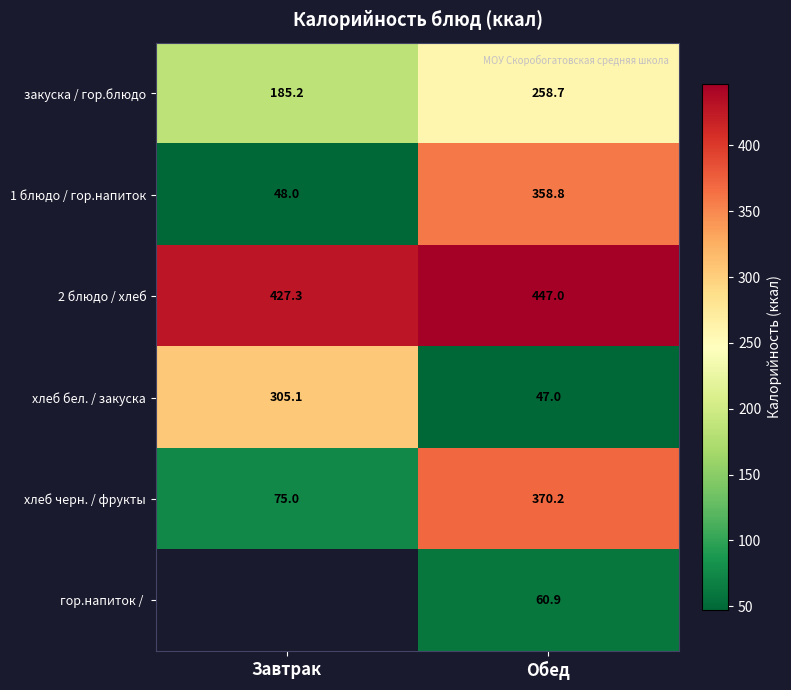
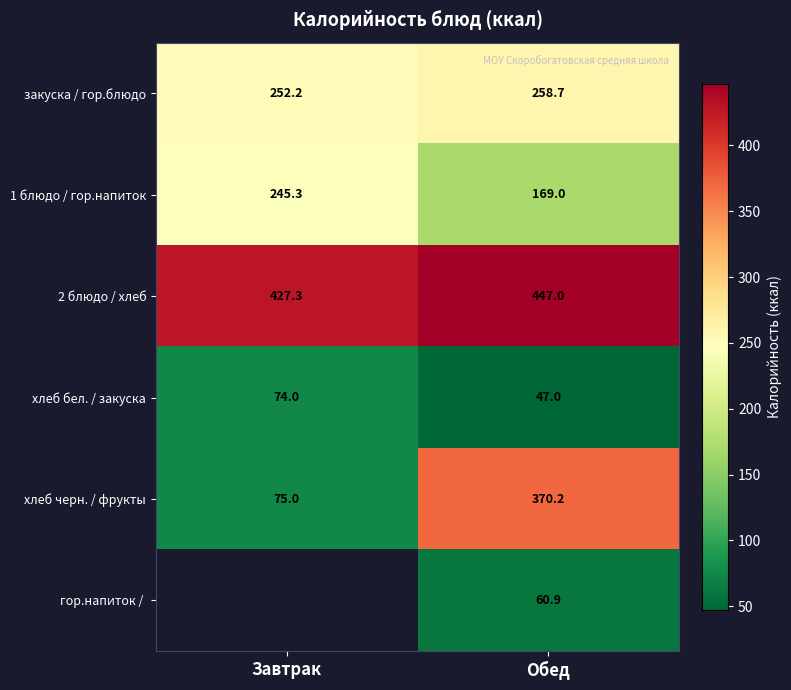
  {
    "закуска / гор.блюдо": {
-     "Завтрак": 185.2
+     "Завтрак": 252.2
    },
    "1 блюдо / гор.напиток": {
-     "Завтрак": 48.0,
-     "Обед": 358.8
+     "Завтрак": 245.3,
+     "Обед": 169.0
    },
    "2 блюдо / хлеб": {
      "Завтрак": 427.3,
      "Обед": 447.0
    },
    "хлеб бел. / закуска": {
-     "Завтрак": 305.1,
+     "Завтрак": 74.0,
      "Обед": 47.0
    },
    "хлеб черн. / фрукты": {
      "Завтрак": 75.0,
      "Обед": 370.2
    },
    "гор.напиток /": {
      "Обед": 60.9
    }
  }
